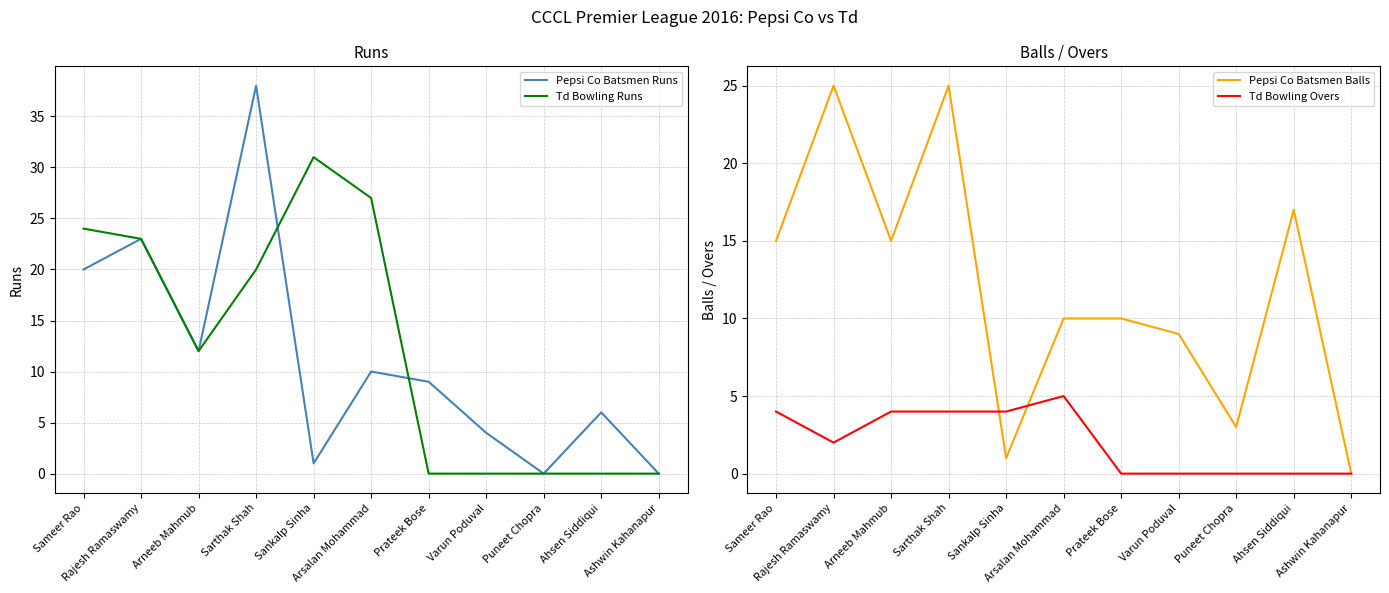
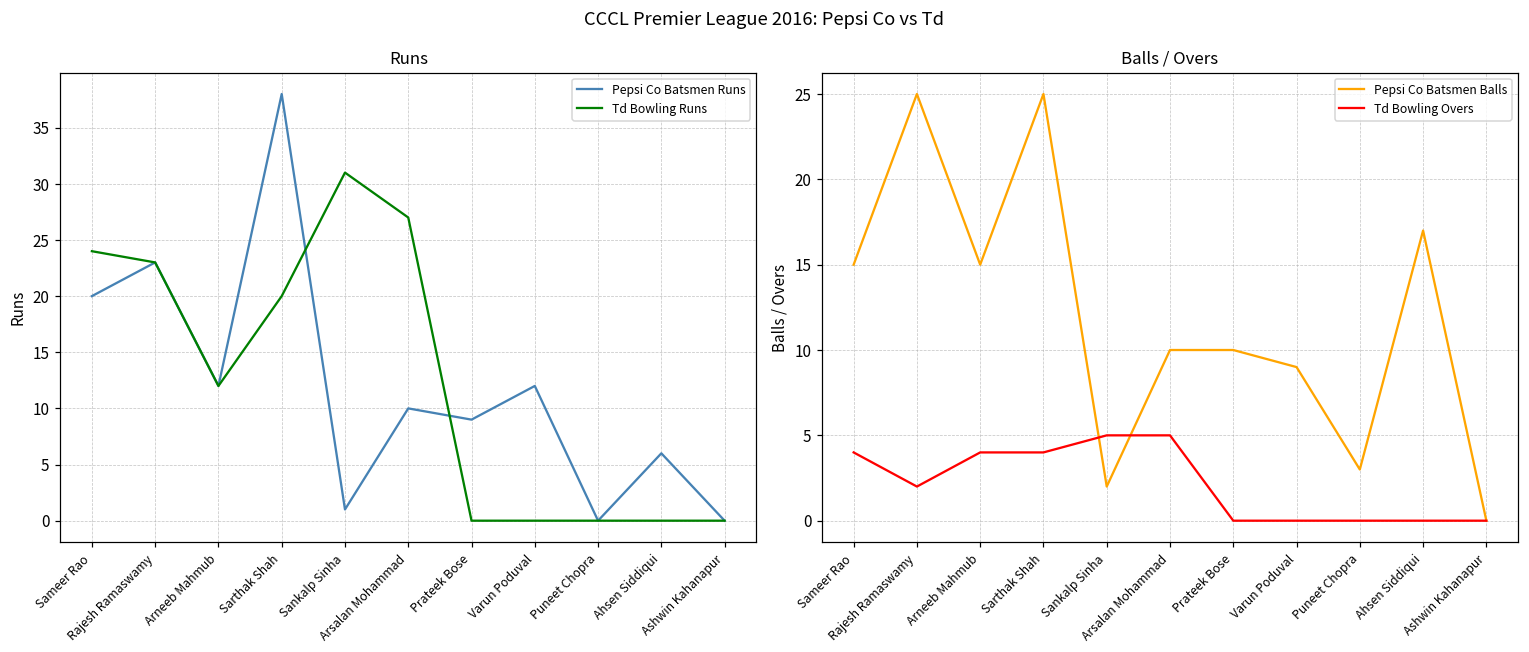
  {
    "Runs": {
      "Pepsi Co Batsmen Runs": {
        "Sameer Rao": 20,
        "Sarthak Shah": 38,
        "Sankalp Sinha": 1,
        "Arsalan Mohammad": 10,
        "Prateek Bose": 9,
-       "Varun Poduval": 4,
+       "Varun Poduval": 12,
        "Ahsen Siddiqui": 6
      },
      "Td Bowling Runs": {
        "Sameer Rao": 24,
        "Sarthak Shah": 20,
        "Sankalp Sinha": 31,
        "Arsalan Mohammad": 27,
        "Prateek Bose": 0,
        "Varun Poduval": 0,
        "Ahsen Siddiqui": 0
      }
    },
    "Balls / Overs": {
      "Pepsi Co Batsmen Balls": {
        "Sameer Rao": 15,
        "Rajesh Ramaswamy": 25,
        "Arneeb Mahmub": 15,
        "Sarthak Shah": 25,
-       "Sankalp Sinha": 1,
+       "Sankalp Sinha": 2,
        "Arsalan Mohammad": 10,
        "Prateek Bose": 10,
        "Varun Poduval": 9,
        "Puneet Chopra": 3,
        "Ahsen Siddiqui": 17
      },
      "Td Bowling Overs": {
        "Sameer Rao": 4,
        "Rajesh Ramaswamy": 2,
        "Arneeb Mahmub": 4,
        "Sarthak Shah": 4,
-       "Sankalp Sinha": 4,
+       "Sankalp Sinha": 5,
        "Arsalan Mohammad": 5,
        "Prateek Bose": 0,
        "Varun Poduval": 0,
        "Puneet Chopra": 0,
        "Ahsen Siddiqui": 0
      }
    }
  }
